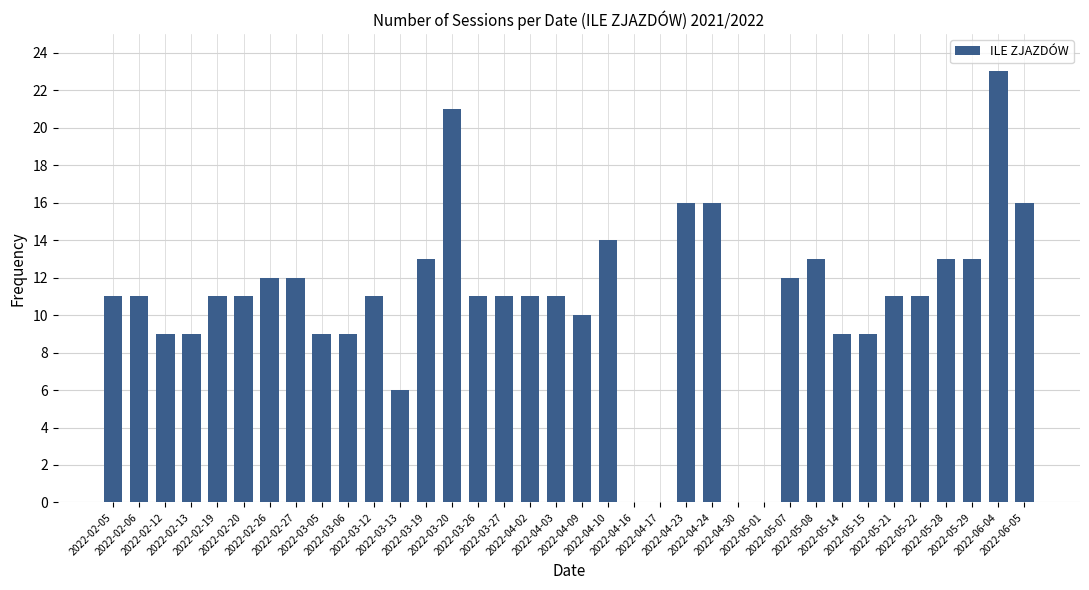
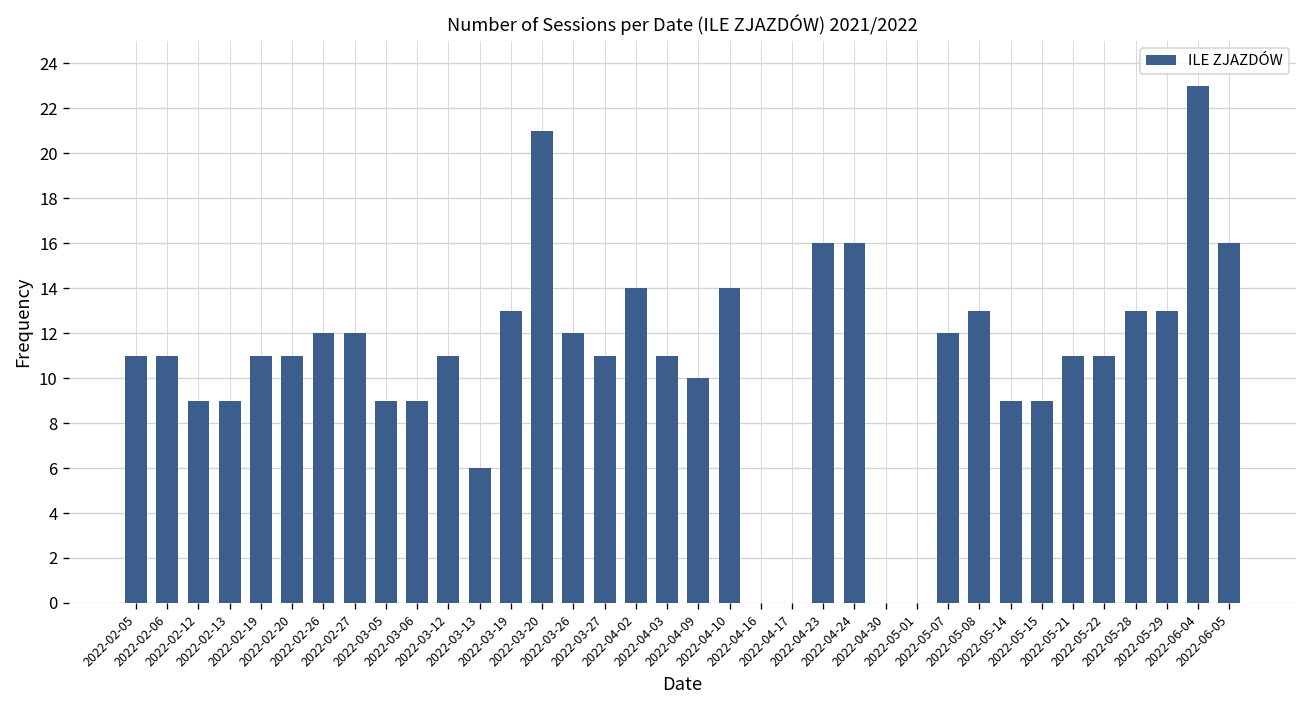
  {
    "2022-02-05": 11,
    "2022-02-06": 11,
    "2022-02-12": 9,
    "2022-02-13": 9,
    "2022-02-19": 11,
    "2022-02-20": 11,
    "2022-02-26": 12,
    "2022-02-27": 12,
    "2022-03-05": 9,
    "2022-03-06": 9,
    "2022-03-12": 11,
    "2022-03-13": 6,
    "2022-03-19": 13,
    "2022-03-20": 21,
-   "2022-03-26": 11,
+   "2022-03-26": 12,
    "2022-03-27": 11,
-   "2022-04-02": 11,
+   "2022-04-02": 14,
    "2022-04-03": 11,
    "2022-04-09": 10,
    "2022-04-10": 14,
    "2022-04-16": 0,
    "2022-04-17": 0,
    "2022-04-23": 16,
    "2022-04-24": 16,
    "2022-04-30": 0,
    "2022-05-01": 0,
    "2022-05-07": 12,
    "2022-05-08": 13,
    "2022-05-14": 9,
    "2022-05-15": 9,
    "2022-05-21": 11,
    "2022-05-22": 11,
    "2022-05-28": 13,
    "2022-05-29": 13,
    "2022-06-04": 23,
    "2022-06-05": 16
  }
